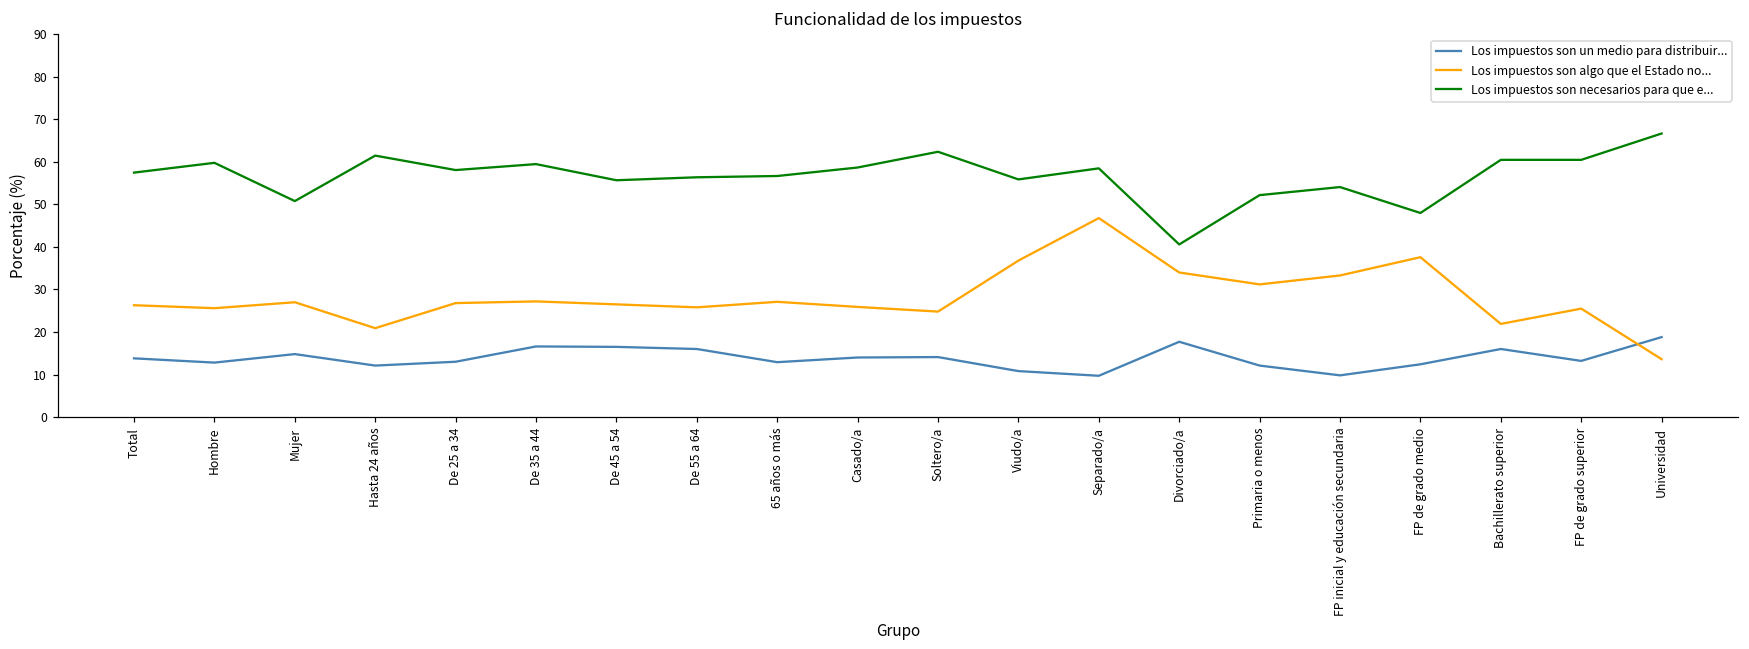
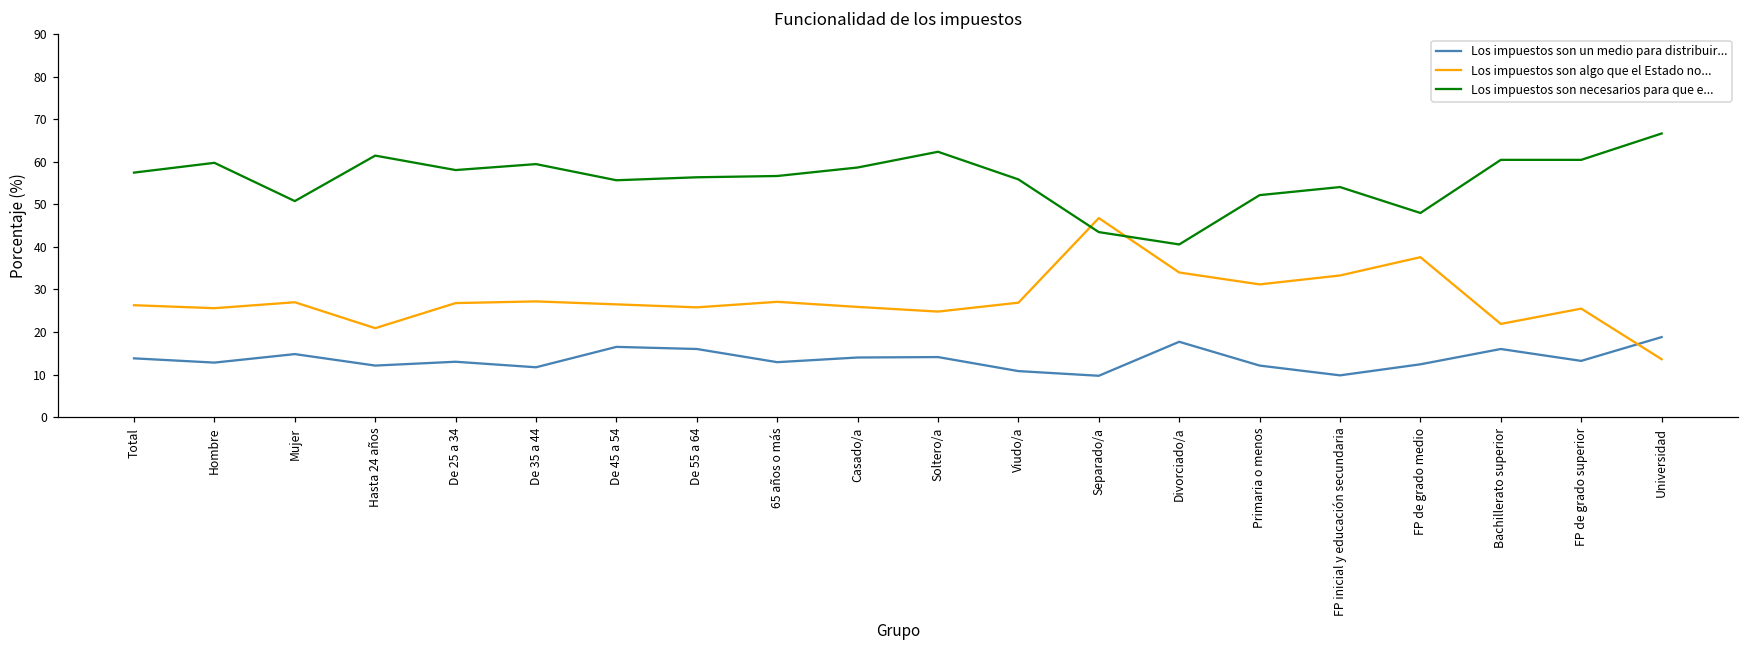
  {
    "Los impuestos son un medio para distribuir...": {
      "Total": 14,
      "Hombre": 13,
      "Mujer": 15,
      "Hasta 24 años": 12,
      "De 25 a 34": 13,
-     "De 35 a 44": 17,
+     "De 35 a 44": 12,
      "De 45 a 54": 17,
      "De 55 a 64": 16,
      "65 años o más": 13,
      "Casado/a": 14,
      "Soltero/a": 14,
      "Viudo/a": 11,
      "Separado/a": 10,
      "Divorciado/a": 18,
      "Primaria o menos": 12,
      "FP inicial y educación secundaria": 10,
      "FP de grado medio": 12,
      "Bachillerato superior": 16,
      "FP de grado superior": 13,
      "Universidad": 19
    },
    "Los impuestos son algo que el Estado no...": {
      "Total": 26,
      "Hombre": 26,
      "Mujer": 27,
      "Hasta 24 años": 21,
      "De 25 a 34": 27,
      "De 35 a 44": 27,
      "De 45 a 54": 27,
      "De 55 a 64": 26,
      "65 años o más": 27,
      "Casado/a": 26,
      "Soltero/a": 25,
-     "Viudo/a": 37,
+     "Viudo/a": 27,
      "Separado/a": 47,
      "Divorciado/a": 34,
      "Primaria o menos": 31,
      "FP inicial y educación secundaria": 33,
      "FP de grado medio": 38,
      "Bachillerato superior": 22,
      "FP de grado superior": 26,
      "Universidad": 14
    },
    "Los impuestos son necesarios para que e...": {
      "Total": 58,
      "Hombre": 60,
      "Mujer": 51,
      "Hasta 24 años": 62,
      "De 25 a 34": 58,
      "De 35 a 44": 60,
      "De 45 a 54": 56,
      "De 55 a 64": 56,
      "65 años o más": 57,
      "Casado/a": 59,
      "Soltero/a": 62,
      "Viudo/a": 56,
-     "Separado/a": 59,
+     "Separado/a": 44,
      "Divorciado/a": 41,
      "Primaria o menos": 52,
      "FP inicial y educación secundaria": 54,
      "FP de grado medio": 48,
      "Bachillerato superior": 61,
      "FP de grado superior": 61,
      "Universidad": 67
    }
  }
